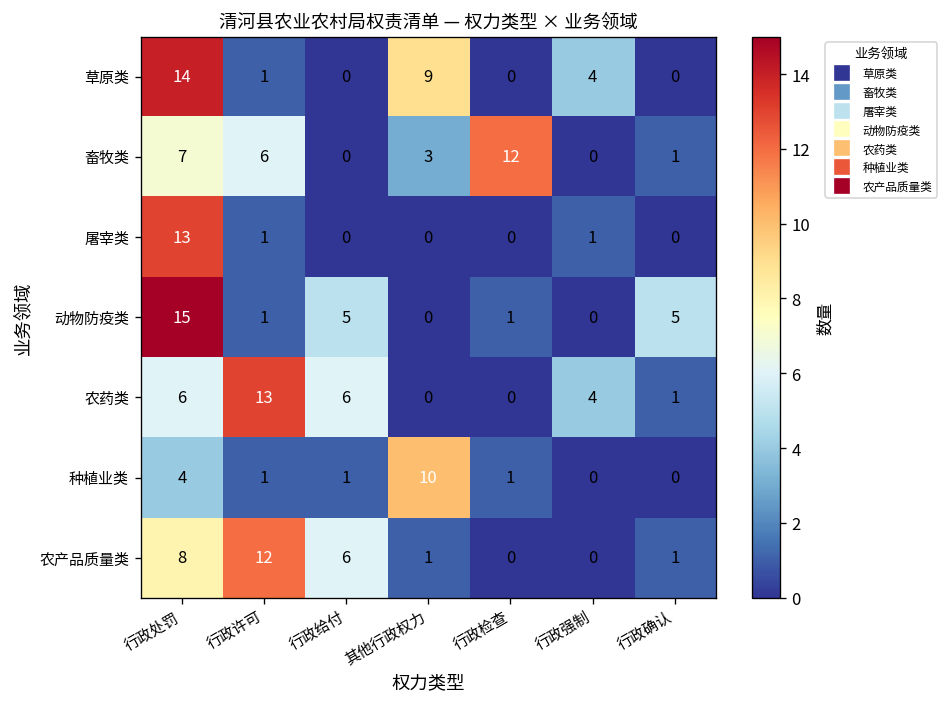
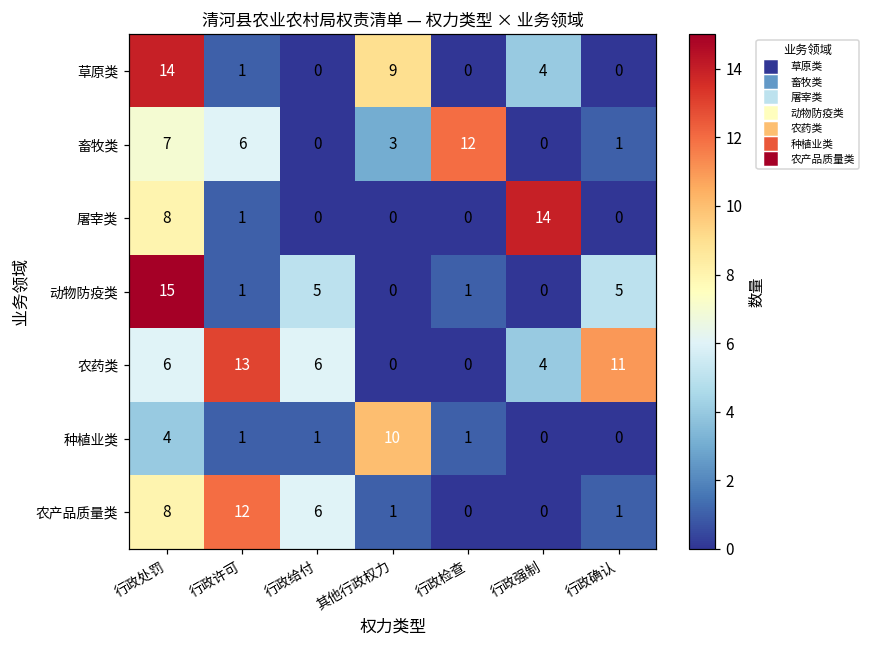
  {
    "草原类": {
      "行政处罚": 14,
      "行政许可": 1,
      "行政给付": 0,
      "其他行政权力": 9,
      "行政检查": 0,
      "行政强制": 4,
      "行政确认": 0
    },
    "畜牧类": {
      "行政处罚": 7,
      "行政许可": 6,
      "行政给付": 0,
      "其他行政权力": 3,
      "行政检查": 12,
      "行政强制": 0,
      "行政确认": 1
    },
    "屠宰类": {
-     "行政处罚": 13,
+     "行政处罚": 8,
      "行政许可": 1,
      "行政给付": 0,
      "其他行政权力": 0,
      "行政检查": 0,
-     "行政强制": 1,
+     "行政强制": 14,
      "行政确认": 0
    },
    "动物防疫类": {
      "行政处罚": 15,
      "行政许可": 1,
      "行政给付": 5,
      "其他行政权力": 0,
      "行政检查": 1,
      "行政强制": 0,
      "行政确认": 5
    },
    "农药类": {
      "行政处罚": 6,
      "行政许可": 13,
      "行政给付": 6,
      "其他行政权力": 0,
      "行政检查": 0,
      "行政强制": 4,
-     "行政确认": 1
+     "行政确认": 11
    },
    "种植业类": {
      "行政处罚": 4,
      "行政许可": 1,
      "行政给付": 1,
      "其他行政权力": 10,
      "行政检查": 1,
      "行政强制": 0,
      "行政确认": 0
    },
    "农产品质量类": {
      "行政处罚": 8,
      "行政许可": 12,
      "行政给付": 6,
      "其他行政权力": 1,
      "行政检查": 0,
      "行政强制": 0,
      "行政确认": 1
    }
  }
